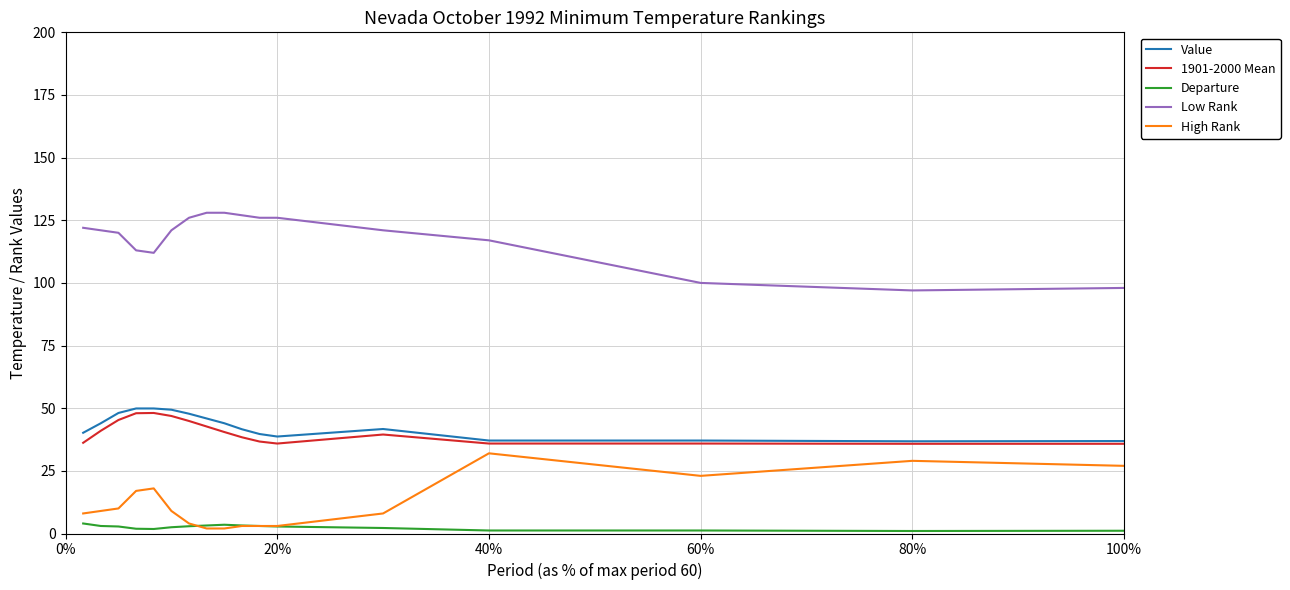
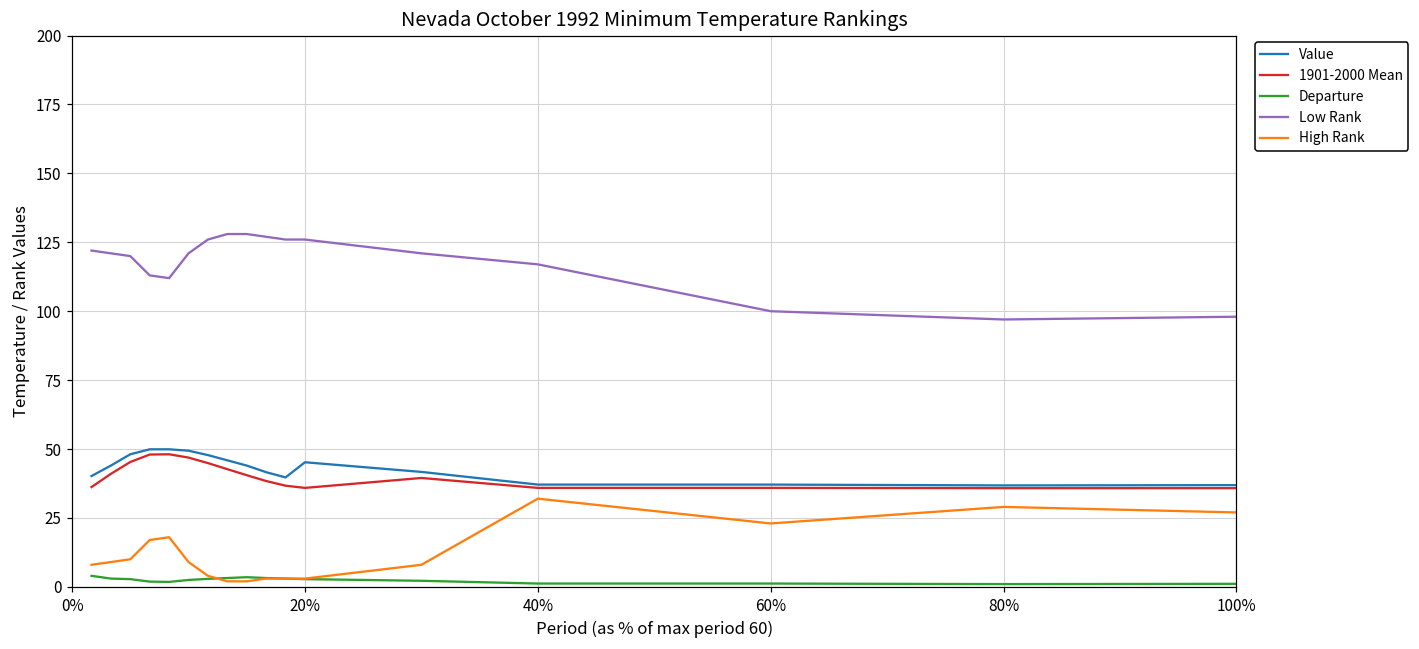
  {
    "Value": {
-     "20%": 39,
+     "20%": 45,
      "40%": 37,
      "60%": 37,
      "100%": 37
    },
    "1901-2000 Mean": {
      "20%": 36,
      "40%": 36,
      "60%": 36,
      "100%": 36
    },
    "Departure": {
      "40%": 1,
      "60%": 1,
      "80%": 1,
      "100%": 1
    },
    "Low Rank": {
      "20%": 126,
      "40%": 117,
      "60%": 100,
      "80%": 97,
      "100%": 98
    },
    "High Rank": {
      "40%": 32,
      "60%": 23,
      "80%": 29,
      "100%": 27
    }
  }
